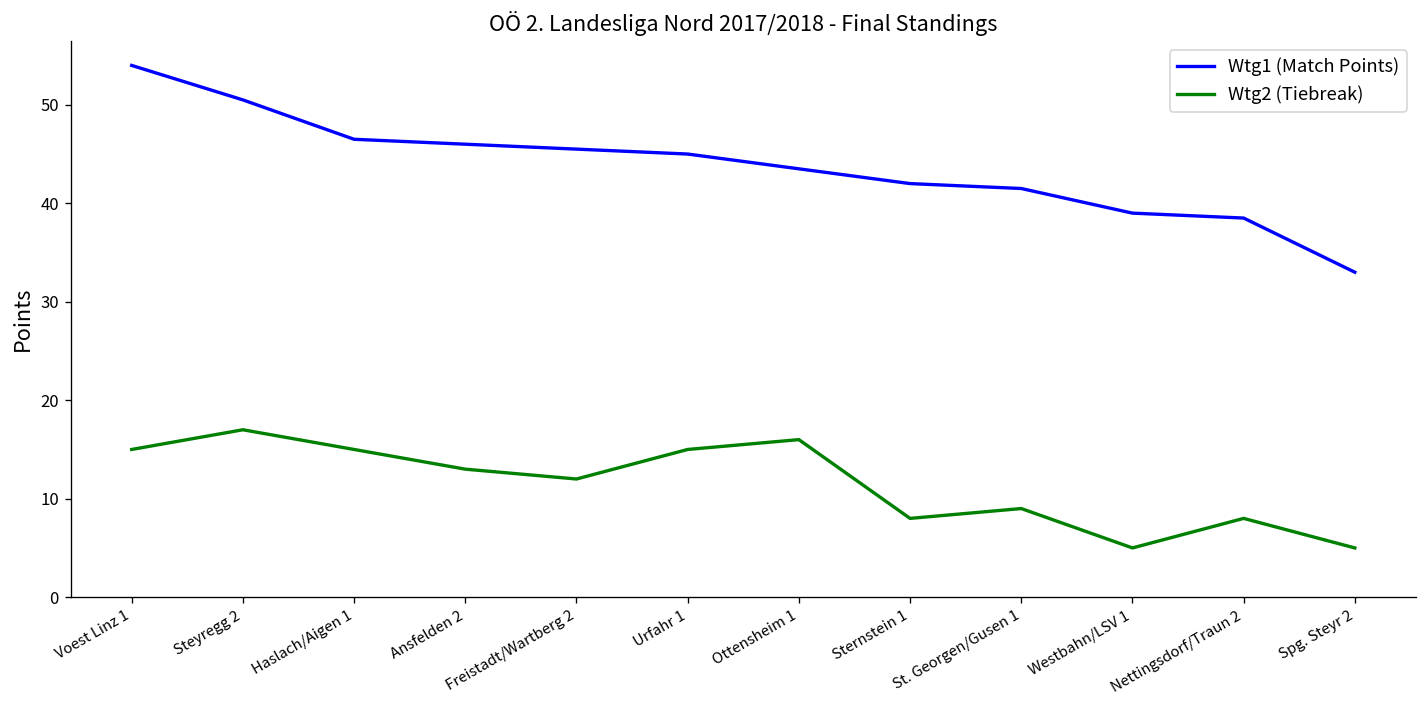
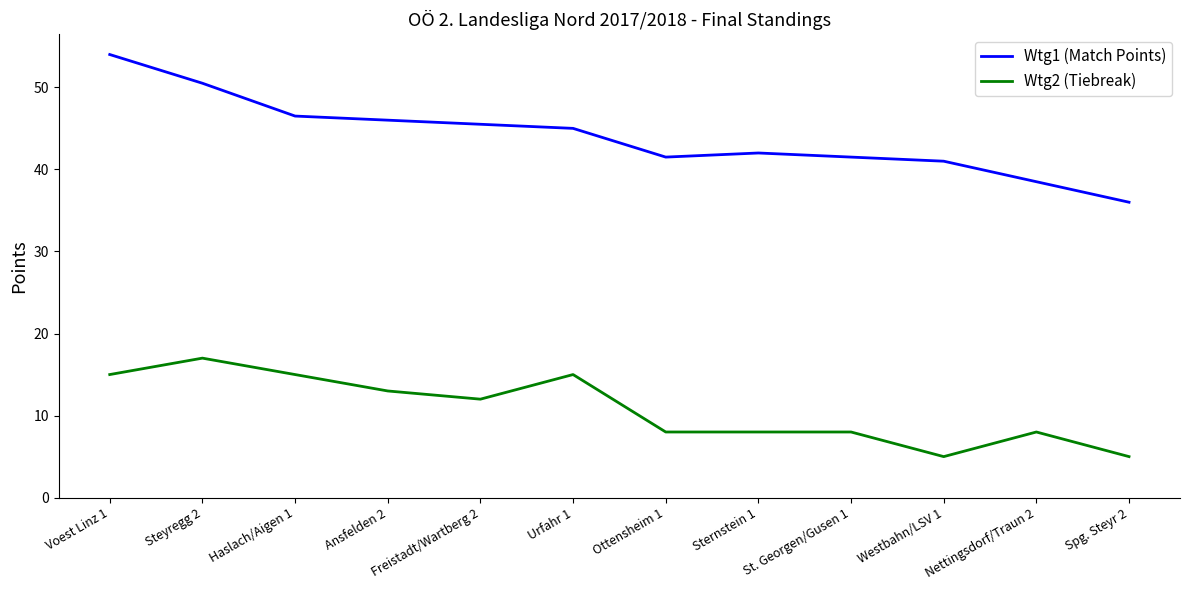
  {
    "Wtg1 (Match Points)": {
      "Voest Linz 1": 54,
      "Steyregg 2": 51,
      "Haslach/Aigen 1": 47,
      "Ansfelden 2": 46,
      "Freistadt/Wartberg 2": 46,
      "Urfahr 1": 45,
-     "Ottensheim 1": 44,
+     "Ottensheim 1": 42,
      "Sternstein 1": 42,
      "St. Georgen/Gusen 1": 42,
-     "Westbahn/LSV 1": 39,
+     "Westbahn/LSV 1": 41,
      "Nettingsdorf/Traun 2": 39,
-     "Spg. Steyr 2": 33
+     "Spg. Steyr 2": 36
    },
    "Wtg2 (Tiebreak)": {
      "Voest Linz 1": 15,
      "Steyregg 2": 17,
      "Haslach/Aigen 1": 15,
      "Ansfelden 2": 13,
      "Freistadt/Wartberg 2": 12,
      "Urfahr 1": 15,
-     "Ottensheim 1": 16,
+     "Ottensheim 1": 8,
      "Sternstein 1": 8,
-     "St. Georgen/Gusen 1": 9,
+     "St. Georgen/Gusen 1": 8,
      "Westbahn/LSV 1": 5,
      "Nettingsdorf/Traun 2": 8,
      "Spg. Steyr 2": 5
    }
  }
